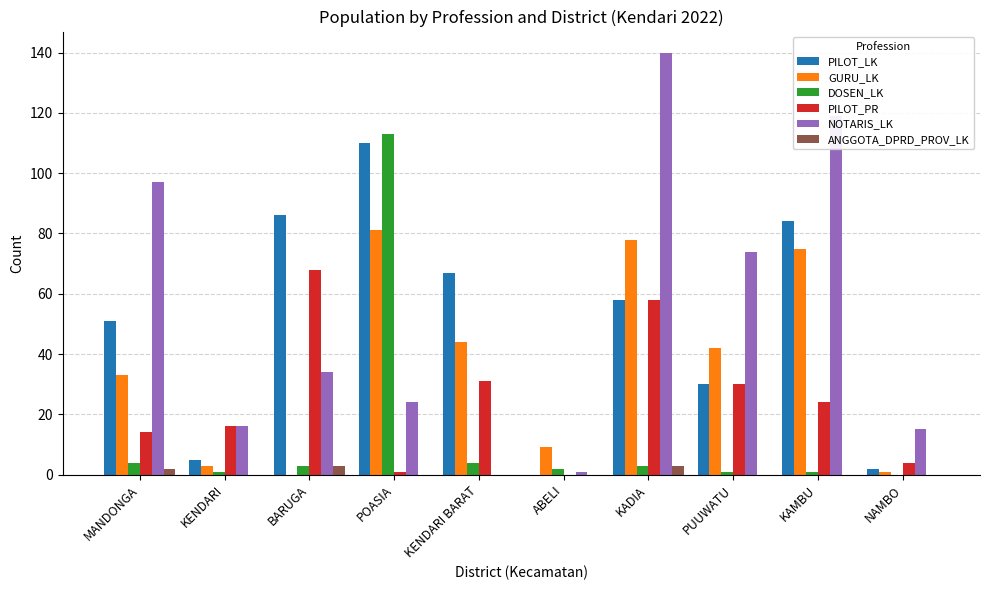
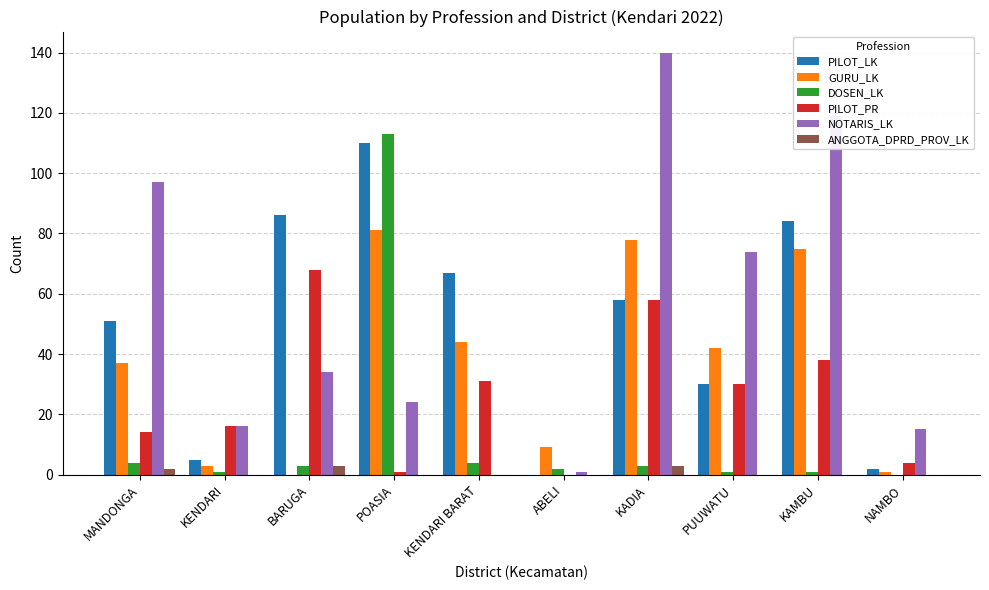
  {
    "PILOT_LK": {
      "MANDONGA": 51,
      "KENDARI": 5,
      "BARUGA": 86,
      "POASIA": 110,
      "KENDARI BARAT": 67,
      "ABELI": 0,
      "KADIA": 58,
      "PUUWATU": 30,
      "KAMBU": 84,
      "NAMBO": 2
    },
    "GURU_LK": {
-     "MANDONGA": 33,
+     "MANDONGA": 37,
      "KENDARI": 3,
      "BARUGA": 0,
      "POASIA": 81,
      "KENDARI BARAT": 44,
      "ABELI": 9,
      "KADIA": 78,
      "PUUWATU": 42,
      "KAMBU": 75,
      "NAMBO": 1
    },
    "DOSEN_LK": {
      "MANDONGA": 4,
      "KENDARI": 1,
      "BARUGA": 3,
      "POASIA": 113,
      "KENDARI BARAT": 4,
      "ABELI": 2,
      "KADIA": 3,
      "PUUWATU": 1,
      "KAMBU": 1,
      "NAMBO": 0
    },
    "PILOT_PR": {
      "MANDONGA": 14,
      "KENDARI": 16,
      "BARUGA": 68,
      "POASIA": 1,
      "KENDARI BARAT": 31,
      "ABELI": 0,
      "KADIA": 58,
      "PUUWATU": 30,
-     "KAMBU": 24,
+     "KAMBU": 38,
      "NAMBO": 4
    },
    "NOTARIS_LK": {
      "MANDONGA": 97,
      "KENDARI": 16,
      "BARUGA": 34,
      "POASIA": 24,
      "KENDARI BARAT": 0,
      "ABELI": 1,
      "KADIA": 140,
      "PUUWATU": 74,
      "NAMBO": 15
    },
    "ANGGOTA_DPRD_PROV_LK": {
      "MANDONGA": 2,
      "KENDARI": 0,
      "BARUGA": 3,
      "POASIA": 0,
      "KENDARI BARAT": 0,
      "ABELI": 0,
      "KADIA": 3,
      "PUUWATU": 0,
      "KAMBU": 0,
      "NAMBO": 0
    }
  }
